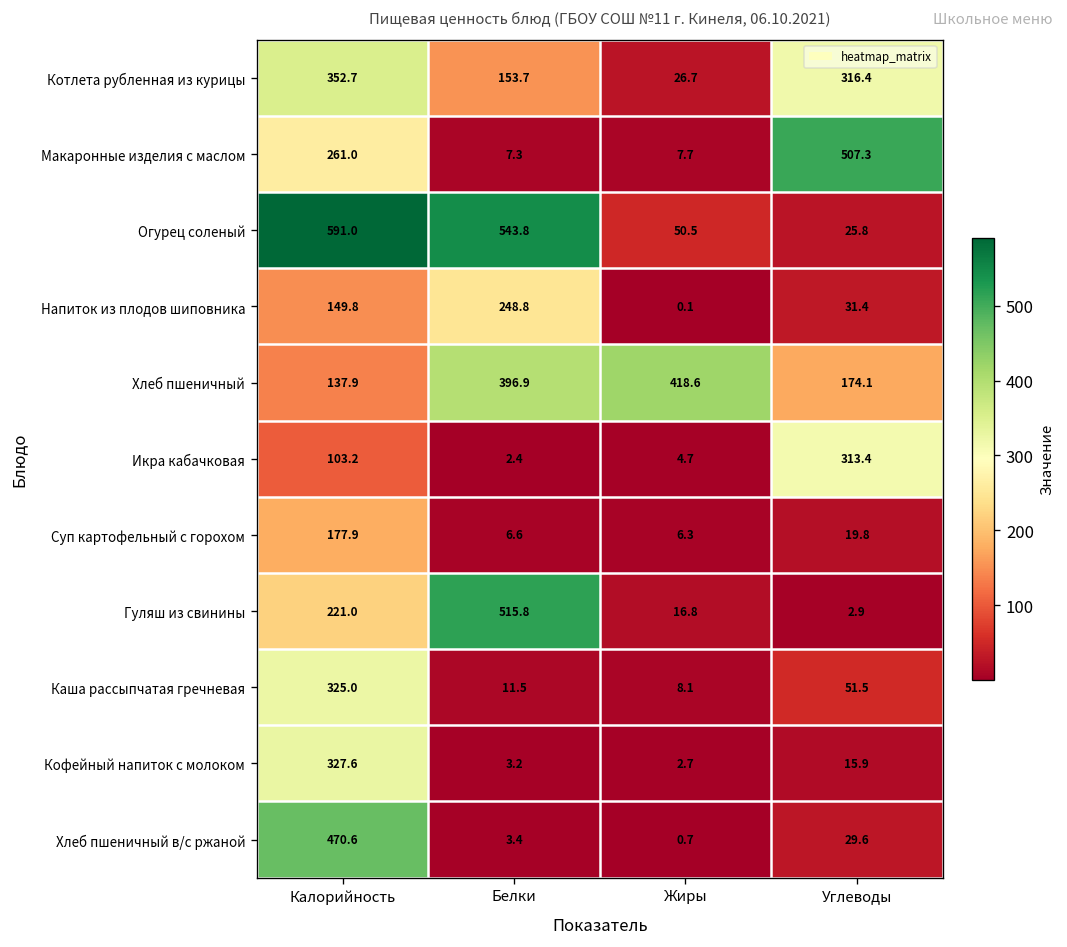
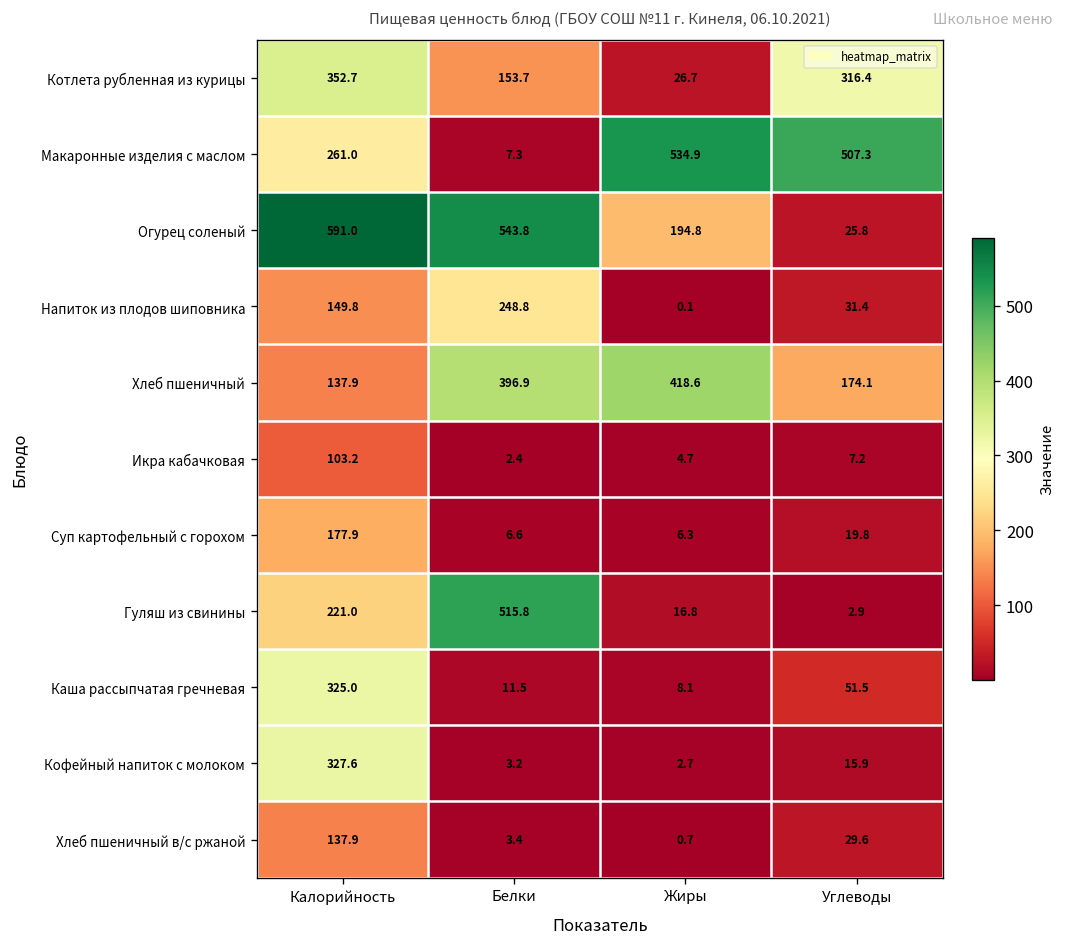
  {
    "Котлета рубленная из курицы": {
      "Калорийность": 352.7,
      "Белки": 153.7,
      "Жиры": 26.7,
      "Углеводы": 316.4
    },
    "Макаронные изделия с маслом": {
      "Калорийность": 261.0,
      "Белки": 7.3,
-     "Жиры": 7.7,
+     "Жиры": 534.9,
      "Углеводы": 507.3
    },
    "Огурец соленый": {
      "Калорийность": 591.0,
      "Белки": 543.8,
-     "Жиры": 50.5,
+     "Жиры": 194.8,
      "Углеводы": 25.8
    },
    "Напиток из плодов шиповника": {
      "Калорийность": 149.8,
      "Белки": 248.8,
      "Жиры": 0.1,
      "Углеводы": 31.4
    },
    "Хлеб пшеничный": {
      "Калорийность": 137.9,
      "Белки": 396.9,
      "Жиры": 418.6,
      "Углеводы": 174.1
    },
    "Икра кабачковая": {
      "Калорийность": 103.2,
      "Белки": 2.4,
      "Жиры": 4.7,
-     "Углеводы": 313.4
+     "Углеводы": 7.2
    },
    "Суп картофельный с горохом": {
      "Калорийность": 177.9,
      "Белки": 6.6,
      "Жиры": 6.3,
      "Углеводы": 19.8
    },
    "Гуляш из свинины": {
      "Калорийность": 221.0,
      "Белки": 515.8,
      "Жиры": 16.8,
      "Углеводы": 2.9
    },
    "Каша рассыпчатая гречневая": {
      "Калорийность": 325.0,
      "Белки": 11.5,
      "Жиры": 8.1,
      "Углеводы": 51.5
    },
    "Кофейный напиток с молоком": {
      "Калорийность": 327.6,
      "Белки": 3.2,
      "Жиры": 2.7,
      "Углеводы": 15.9
    },
    "Хлеб пшеничный в/с ржаной": {
-     "Калорийность": 470.6,
+     "Калорийность": 137.9,
      "Белки": 3.4,
      "Жиры": 0.7,
      "Углеводы": 29.6
    }
  }
